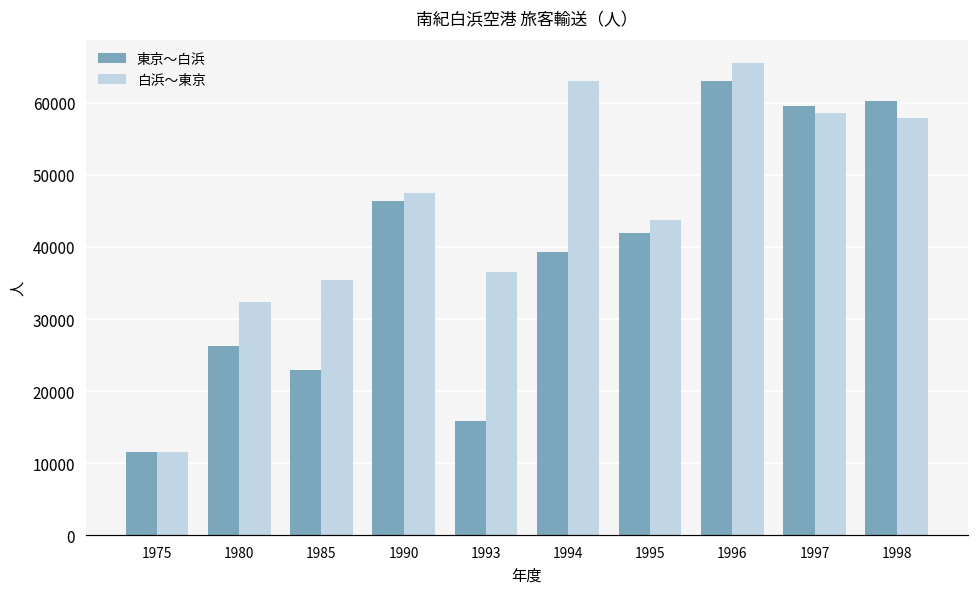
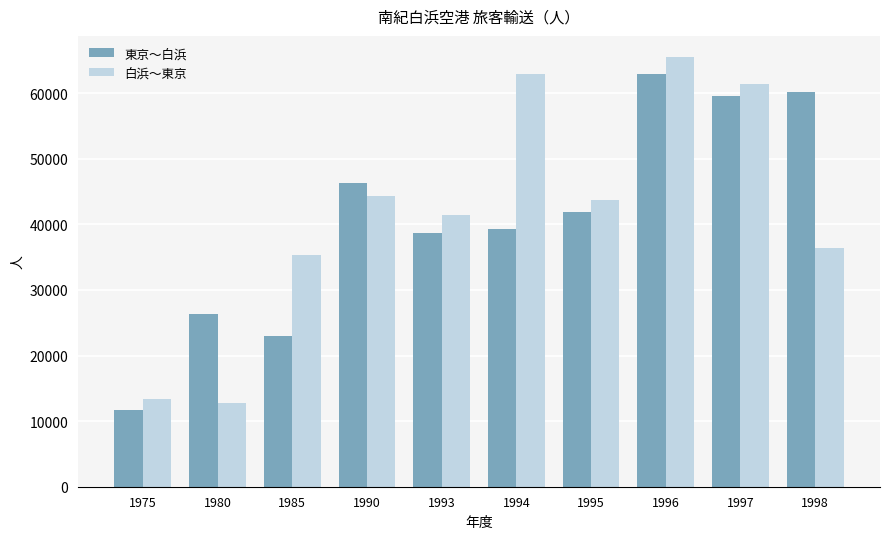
  {
    "東京～白浜": {
      "1975": 12000,
      "1980": 26000,
      "1985": 23000,
      "1990": 46000,
-     "1993": 16000,
+     "1993": 39000,
      "1994": 39000,
      "1995": 42000,
      "1996": 63000,
      "1997": 60000,
      "1998": 60000
    },
    "白浜～東京": {
-     "1975": 12000,
-     "1980": 32000,
+     "1975": 13000,
+     "1980": 13000,
      "1985": 35000,
-     "1990": 47000,
-     "1993": 37000,
+     "1990": 44000,
+     "1993": 42000,
      "1994": 63000,
      "1995": 44000,
      "1996": 65000,
-     "1997": 59000,
-     "1998": 58000
+     "1997": 61000,
+     "1998": 36000
    }
  }
